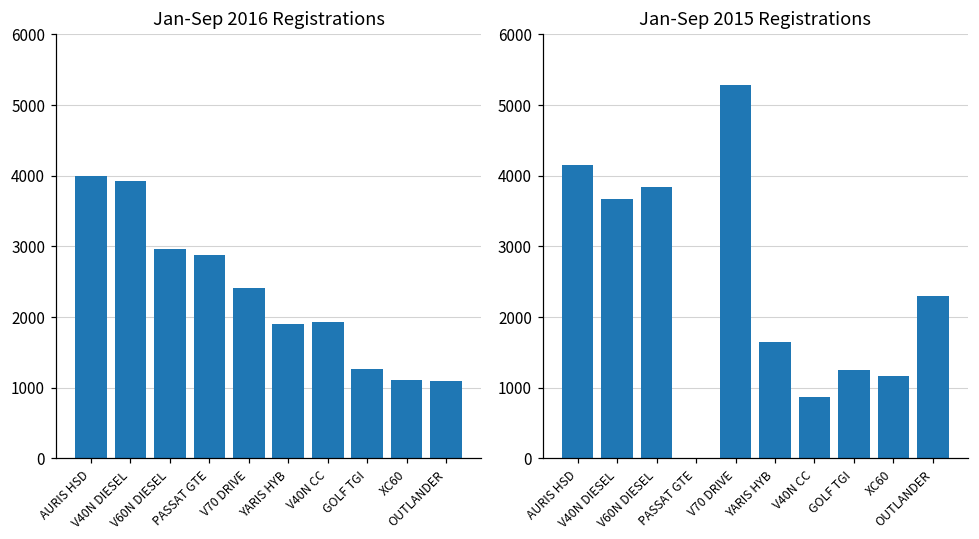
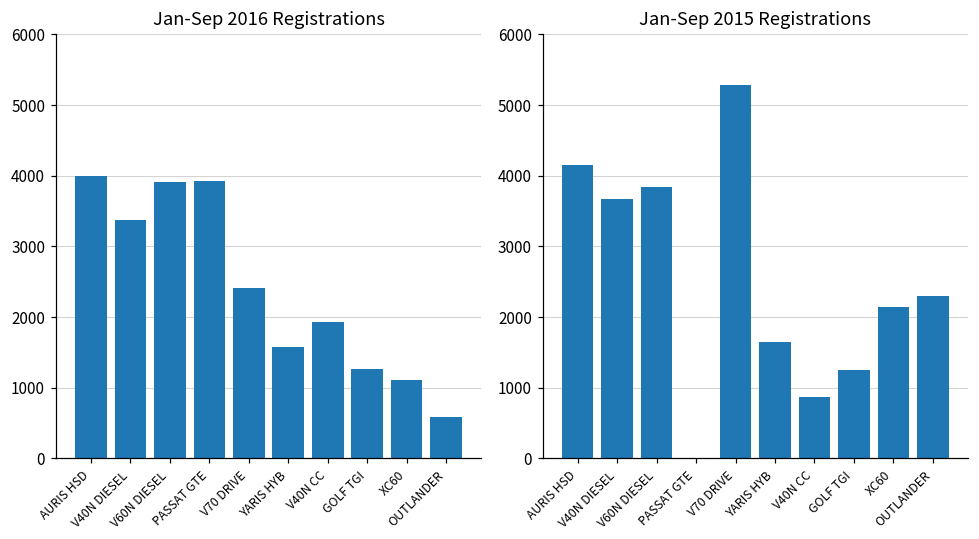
  {
    "Jan-Sep 2016 Registrations": {
      "AURIS HSD": 4000,
-     "V40N DIESEL": 3900,
-     "V60N DIESEL": 3000,
-     "PASSAT GTE": 2900,
+     "V40N DIESEL": 3400,
+     "V60N DIESEL": 3900,
+     "PASSAT GTE": 3900,
      "V70 DRIVE": 2400,
-     "YARIS HYB": 1900,
+     "YARIS HYB": 1600,
      "V40N CC": 1900,
      "GOLF TGI": 1300,
      "XC60": 1100,
-     "OUTLANDER": 1100
+     "OUTLANDER": 600
    },
    "Jan-Sep 2015 Registrations": {
      "AURIS HSD": 4100,
      "V40N DIESEL": 3700,
      "V60N DIESEL": 3800,
      "PASSAT GTE": 0,
      "V70 DRIVE": 5300,
      "YARIS HYB": 1700,
      "V40N CC": 900,
      "GOLF TGI": 1300,
-     "XC60": 1200,
+     "XC60": 2100,
      "OUTLANDER": 2300
    }
  }
